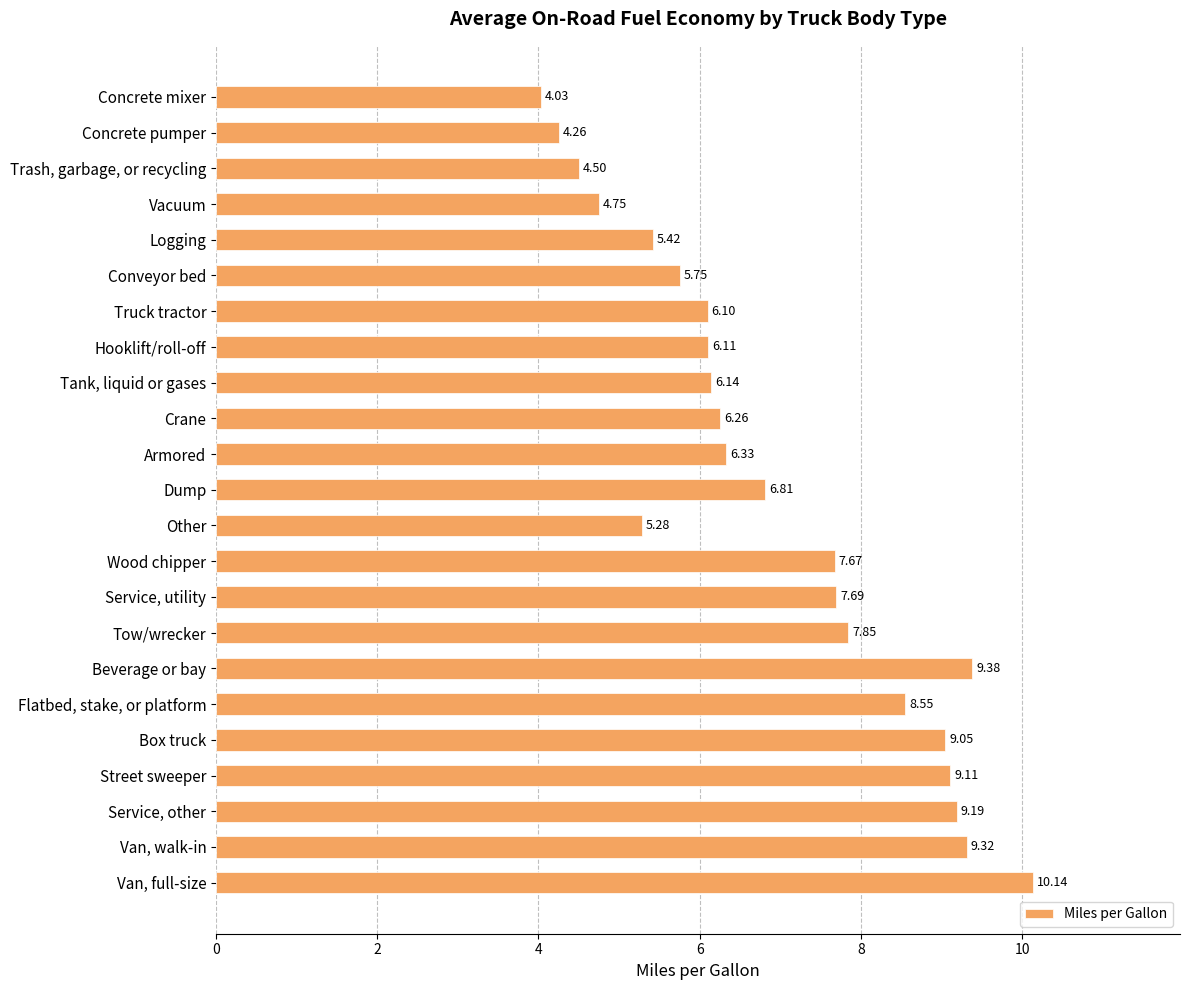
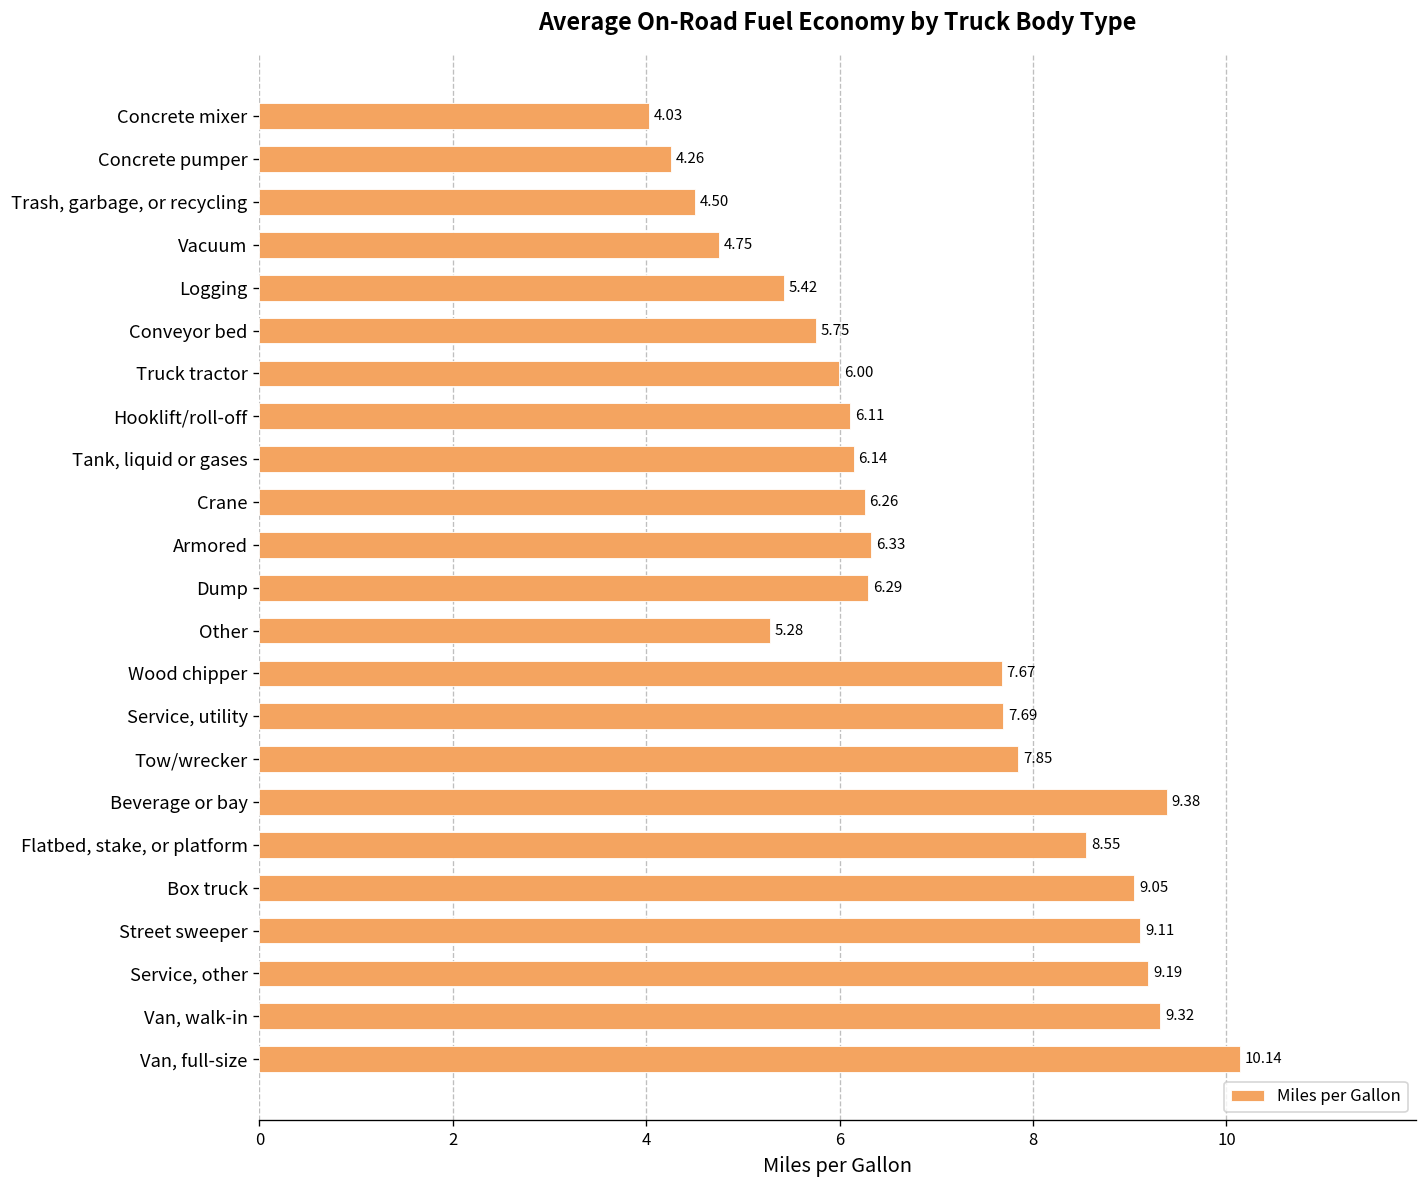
  {
    "Concrete mixer": 4.03,
    "Concrete pumper": 4.26,
    "Trash, garbage, or recycling": 4.50,
    "Vacuum": 4.75,
    "Logging": 5.42,
    "Conveyor bed": 5.75,
-   "Truck tractor": 6.10,
+   "Truck tractor": 6.00,
    "Hooklift/roll-off": 6.11,
    "Tank, liquid or gases": 6.14,
    "Crane": 6.26,
    "Armored": 6.33,
-   "Dump": 6.81,
+   "Dump": 6.29,
    "Other": 5.28,
    "Wood chipper": 7.67,
    "Service, utility": 7.69,
    "Tow/wrecker": 7.85,
    "Beverage or bay": 9.38,
    "Flatbed, stake, or platform": 8.55,
    "Box truck": 9.05,
    "Street sweeper": 9.11,
    "Service, other": 9.19,
    "Van, walk-in": 9.32,
    "Van, full-size": 10.14
  }
